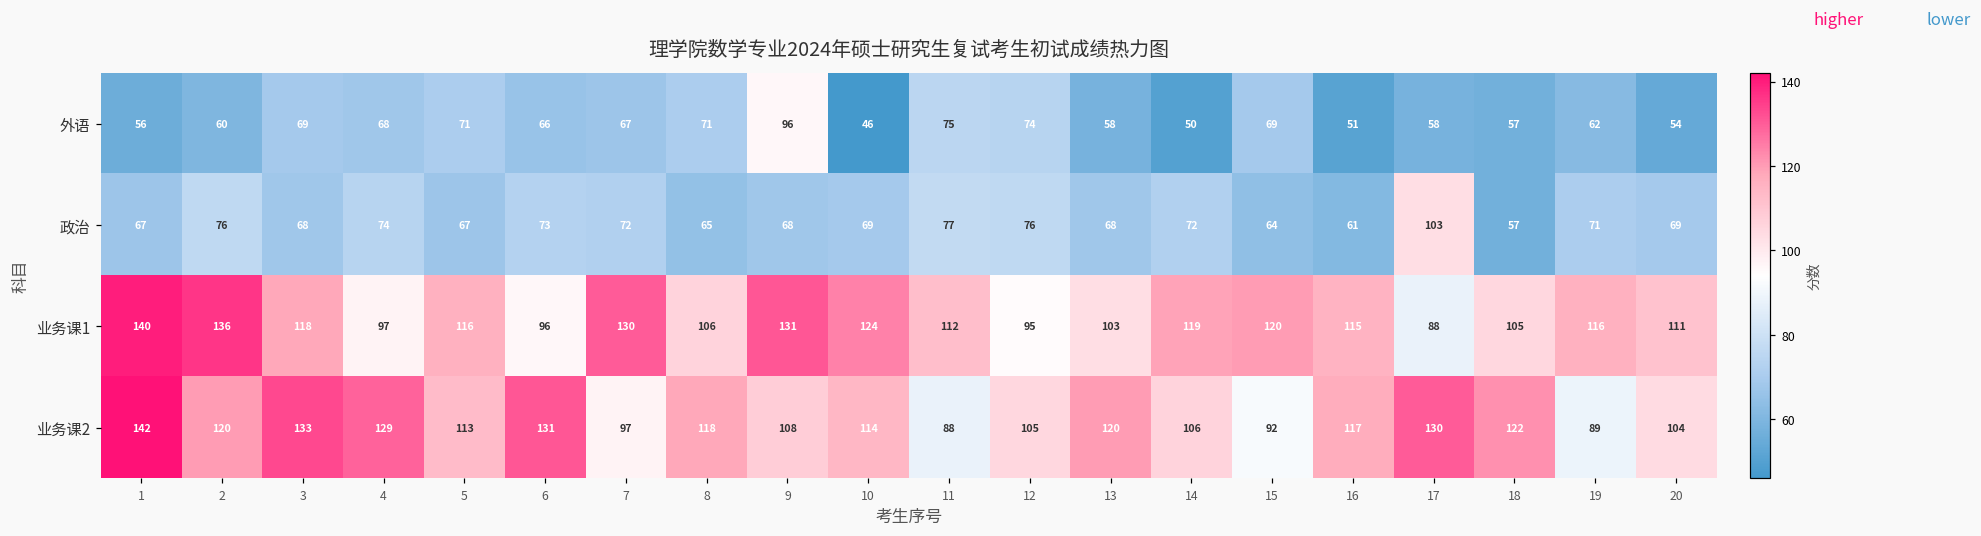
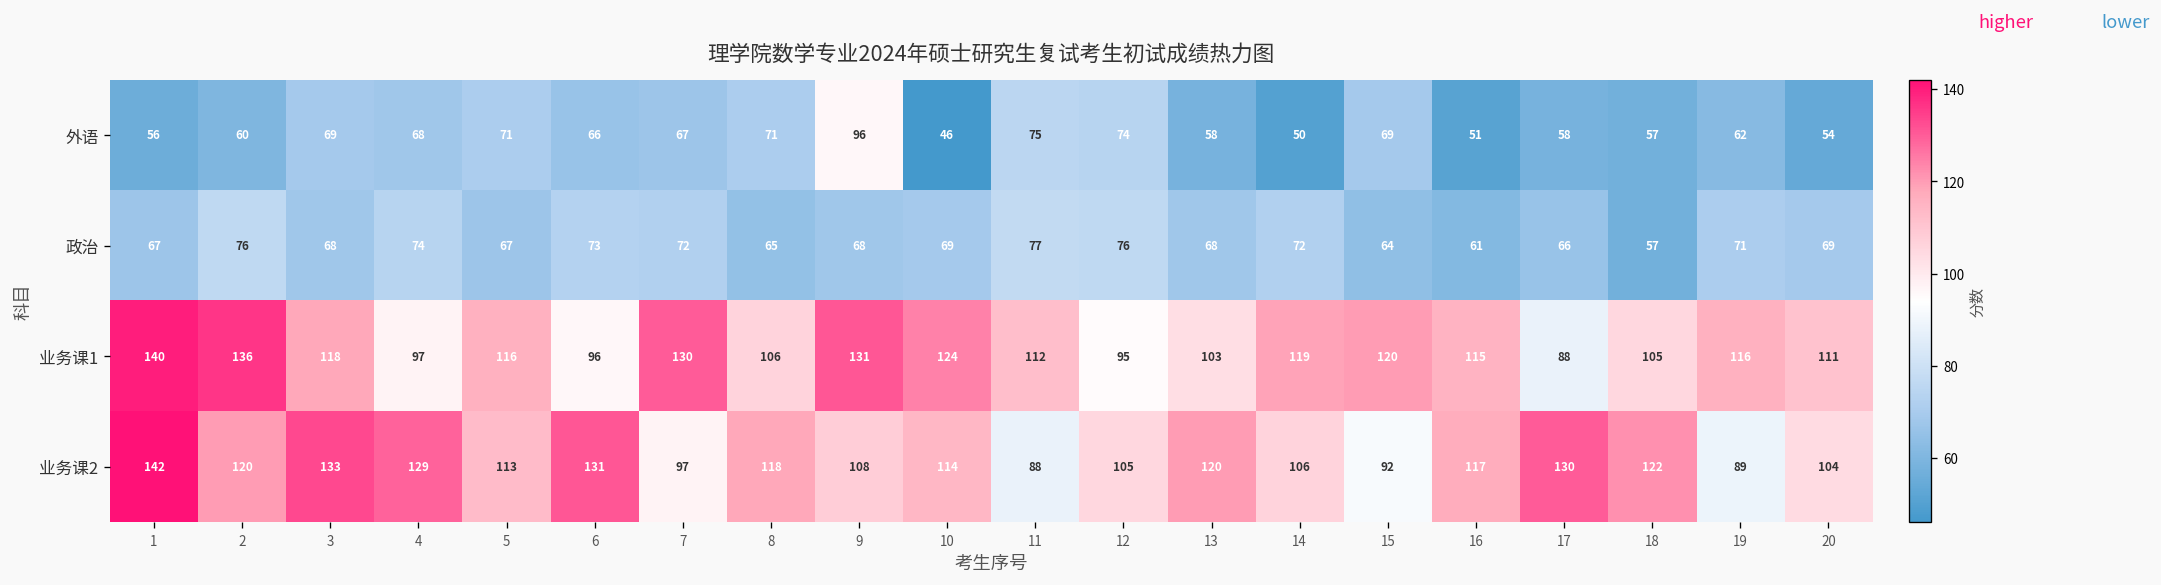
  {
    "外语": {
      "1": 56,
      "2": 60,
      "3": 69,
      "4": 68,
      "5": 71,
      "6": 66,
      "7": 67,
      "8": 71,
      "9": 96,
      "10": 46,
      "11": 75,
      "12": 74,
      "13": 58,
      "14": 50,
      "15": 69,
      "16": 51,
      "17": 58,
      "18": 57,
      "19": 62,
      "20": 54
    },
    "政治": {
      "1": 67,
      "2": 76,
      "3": 68,
      "4": 74,
      "5": 67,
      "6": 73,
      "7": 72,
      "8": 65,
      "9": 68,
      "10": 69,
      "11": 77,
      "12": 76,
      "13": 68,
      "14": 72,
      "15": 64,
      "16": 61,
-     "17": 103,
+     "17": 66,
      "18": 57,
      "19": 71,
      "20": 69
    },
    "业务课1": {
      "1": 140,
      "2": 136,
      "3": 118,
      "4": 97,
      "5": 116,
      "6": 96,
      "7": 130,
      "8": 106,
      "9": 131,
      "10": 124,
      "11": 112,
      "12": 95,
      "13": 103,
      "14": 119,
      "15": 120,
      "16": 115,
      "17": 88,
      "18": 105,
      "19": 116,
      "20": 111
    },
    "业务课2": {
      "1": 142,
      "2": 120,
      "3": 133,
      "4": 129,
      "5": 113,
      "6": 131,
      "7": 97,
      "8": 118,
      "9": 108,
      "10": 114,
      "11": 88,
      "12": 105,
      "13": 120,
      "14": 106,
      "15": 92,
      "16": 117,
      "17": 130,
      "18": 122,
      "19": 89,
      "20": 104
    }
  }
